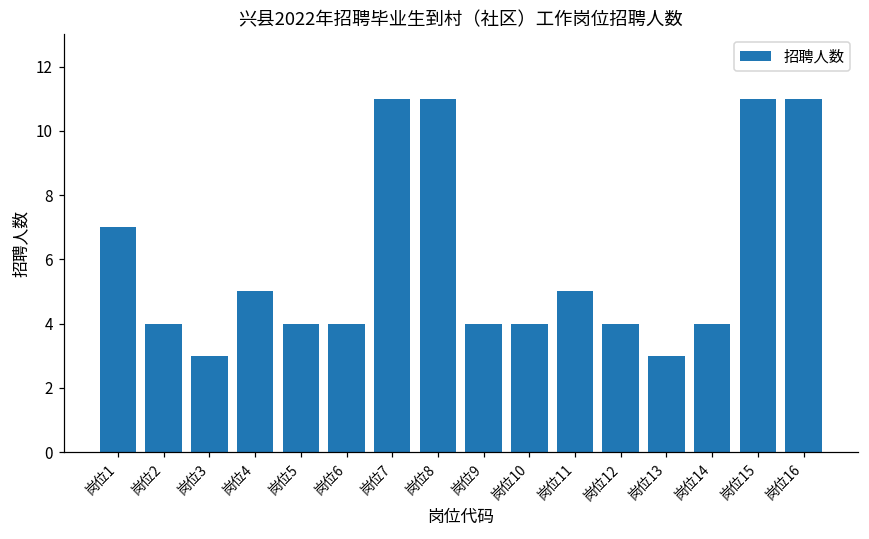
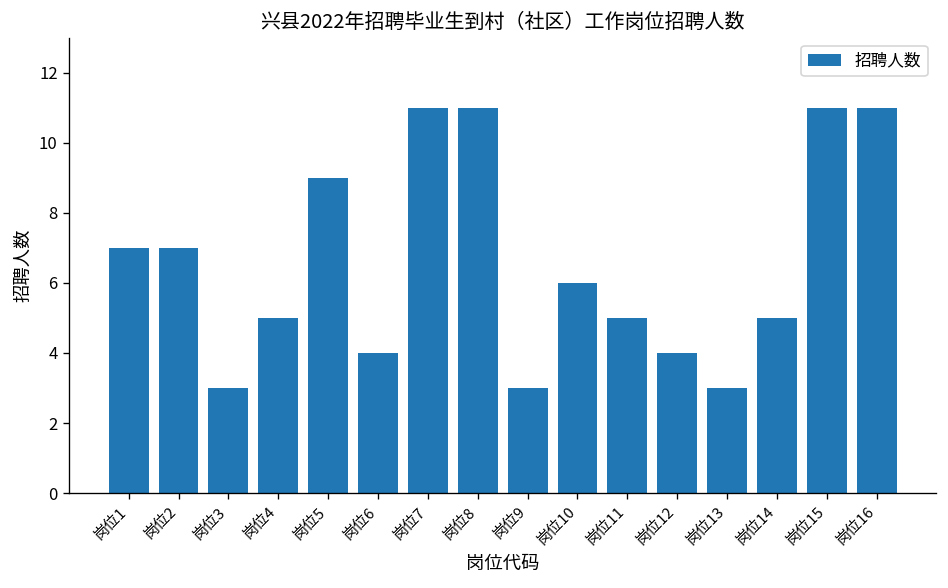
  {
    "岗位1": 7,
-   "岗位2": 4,
+   "岗位2": 7,
    "岗位3": 3,
    "岗位4": 5,
-   "岗位5": 4,
+   "岗位5": 9,
    "岗位6": 4,
    "岗位7": 11,
    "岗位8": 11,
-   "岗位9": 4,
-   "岗位10": 4,
+   "岗位9": 3,
+   "岗位10": 6,
    "岗位11": 5,
    "岗位12": 4,
    "岗位13": 3,
-   "岗位14": 4,
+   "岗位14": 5,
    "岗位15": 11,
    "岗位16": 11
  }
